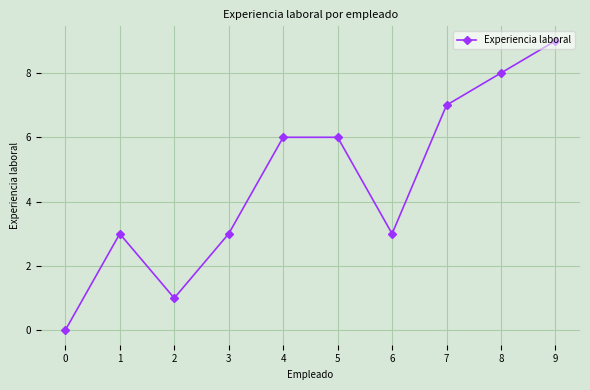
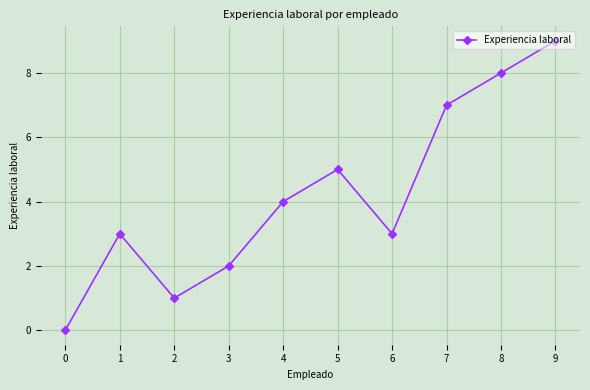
  {
    "0": 0.0,
    "1": 3.0,
    "2": 1.0,
-   "3": 3.0,
-   "4": 6.0,
-   "5": 6.0,
+   "3": 2.0,
+   "4": 4.0,
+   "5": 5.0,
    "6": 3.0,
    "7": 7.0,
    "8": 8.0
  }
